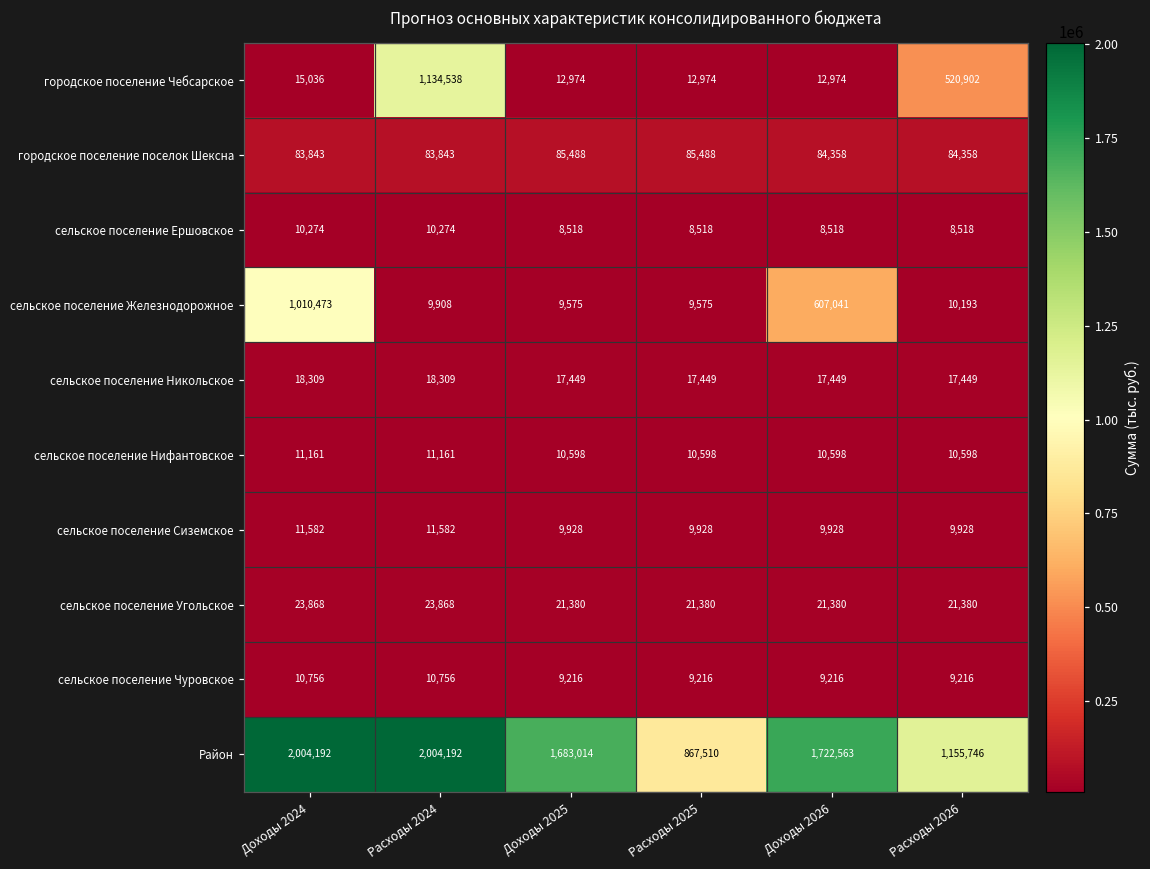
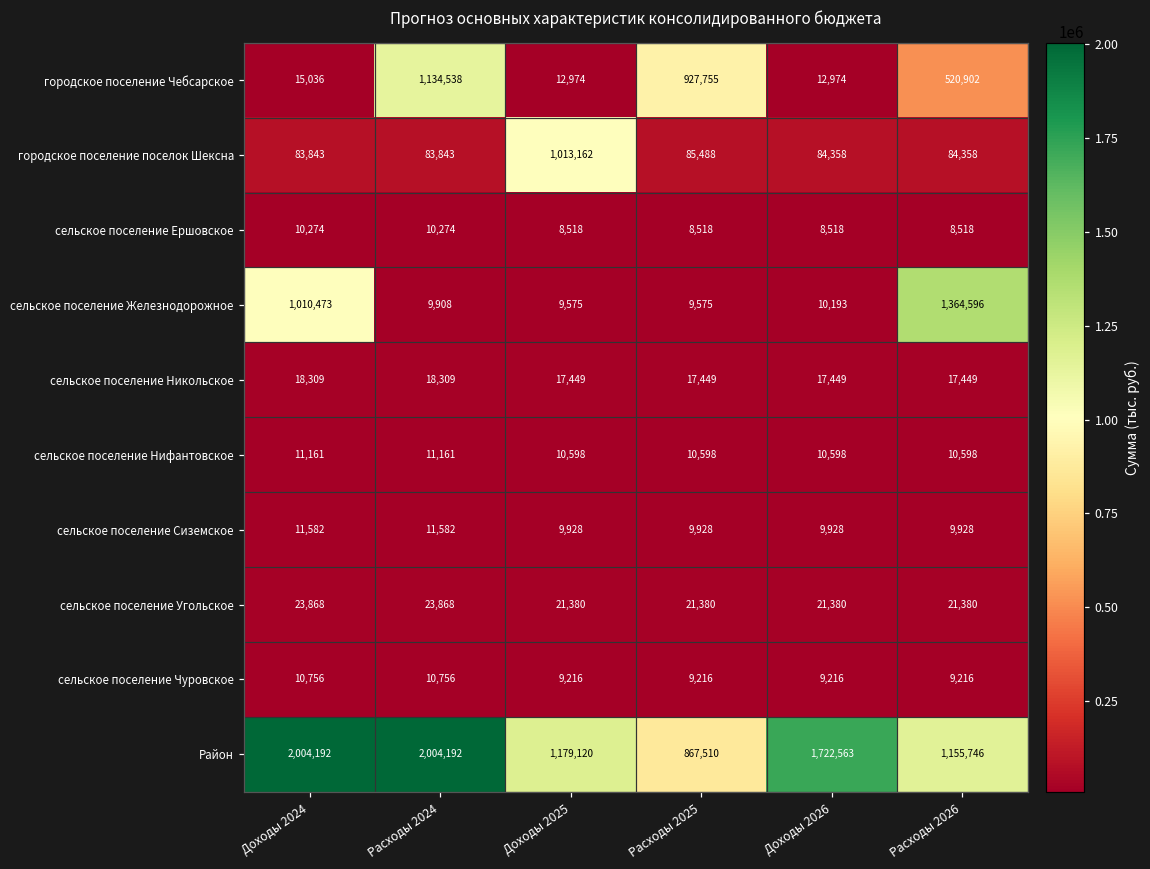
  {
    "городское поселение Чебсарское": {
      "Доходы 2024": "15,036",
      "Расходы 2024": "1,134,538",
      "Доходы 2025": "12,974",
-     "Расходы 2025": "12,974",
+     "Расходы 2025": "927,755",
      "Доходы 2026": "12,974",
      "Расходы 2026": "520,902"
    },
    "городское поселение поселок Шексна": {
      "Доходы 2024": "83,843",
      "Расходы 2024": "83,843",
-     "Доходы 2025": "85,488",
+     "Доходы 2025": "1,013,162",
      "Расходы 2025": "85,488",
      "Доходы 2026": "84,358",
      "Расходы 2026": "84,358"
    },
    "сельское поселение Ершовское": {
      "Доходы 2024": "10,274",
      "Расходы 2024": "10,274",
      "Доходы 2025": "8,518",
      "Расходы 2025": "8,518",
      "Доходы 2026": "8,518",
      "Расходы 2026": "8,518"
    },
    "сельское поселение Железнодорожное": {
      "Доходы 2024": "1,010,473",
      "Расходы 2024": "9,908",
      "Доходы 2025": "9,575",
      "Расходы 2025": "9,575",
-     "Доходы 2026": "607,041",
-     "Расходы 2026": "10,193"
+     "Доходы 2026": "10,193",
+     "Расходы 2026": "1,364,596"
    },
    "сельское поселение Никольское": {
      "Доходы 2024": "18,309",
      "Расходы 2024": "18,309",
      "Доходы 2025": "17,449",
      "Расходы 2025": "17,449",
      "Доходы 2026": "17,449",
      "Расходы 2026": "17,449"
    },
    "сельское поселение Нифантовское": {
      "Доходы 2024": "11,161",
      "Расходы 2024": "11,161",
      "Доходы 2025": "10,598",
      "Расходы 2025": "10,598",
      "Доходы 2026": "10,598",
      "Расходы 2026": "10,598"
    },
    "сельское поселение Сиземское": {
      "Доходы 2024": "11,582",
      "Расходы 2024": "11,582",
      "Доходы 2025": "9,928",
      "Расходы 2025": "9,928",
      "Доходы 2026": "9,928",
      "Расходы 2026": "9,928"
    },
    "сельское поселение Угольское": {
      "Доходы 2024": "23,868",
      "Расходы 2024": "23,868",
      "Доходы 2025": "21,380",
      "Расходы 2025": "21,380",
      "Доходы 2026": "21,380",
      "Расходы 2026": "21,380"
    },
    "сельское поселение Чуровское": {
      "Доходы 2024": "10,756",
      "Расходы 2024": "10,756",
      "Доходы 2025": "9,216",
      "Расходы 2025": "9,216",
      "Доходы 2026": "9,216",
      "Расходы 2026": "9,216"
    },
    "Район": {
      "Доходы 2024": "2,004,192",
      "Расходы 2024": "2,004,192",
-     "Доходы 2025": "1,683,014",
+     "Доходы 2025": "1,179,120",
      "Расходы 2025": "867,510",
      "Доходы 2026": "1,722,563",
      "Расходы 2026": "1,155,746"
    }
  }
